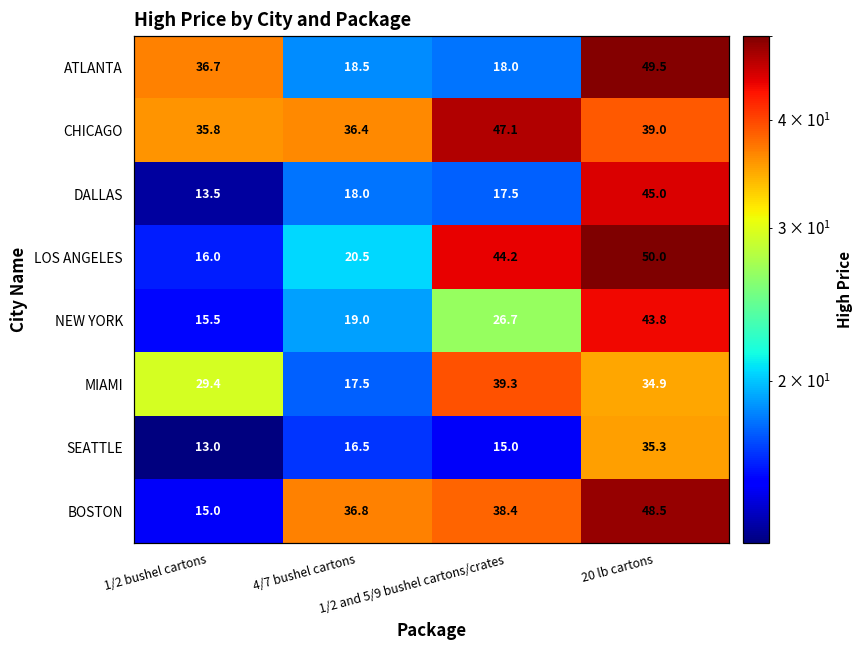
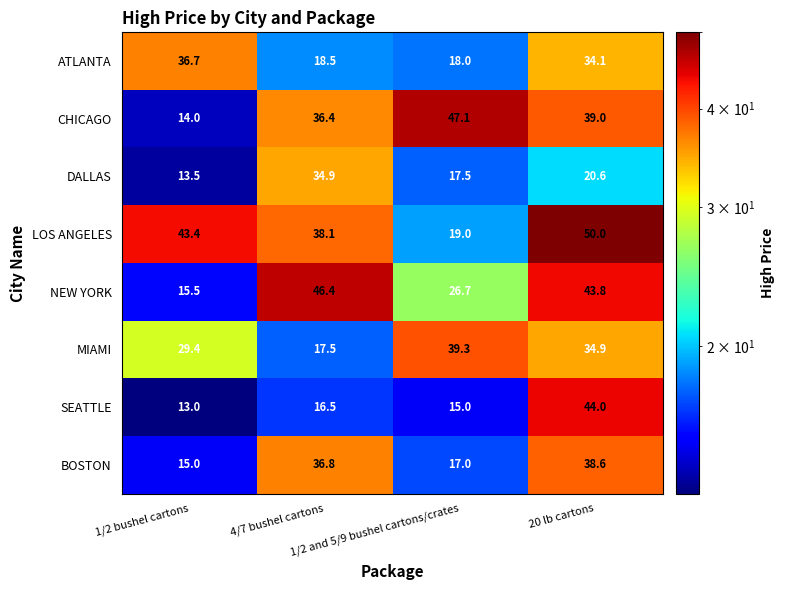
  {
    "ATLANTA": {
      "1/2 bushel cartons": 36.7,
      "4/7 bushel cartons": 18.5,
      "1/2 and 5/9 bushel cartons/crates": 18.0,
-     "20 lb cartons": 49.5
+     "20 lb cartons": 34.1
    },
    "CHICAGO": {
-     "1/2 bushel cartons": 35.8,
+     "1/2 bushel cartons": 14.0,
      "4/7 bushel cartons": 36.4,
      "1/2 and 5/9 bushel cartons/crates": 47.1,
      "20 lb cartons": 39.0
    },
    "DALLAS": {
      "1/2 bushel cartons": 13.5,
-     "4/7 bushel cartons": 18.0,
+     "4/7 bushel cartons": 34.9,
      "1/2 and 5/9 bushel cartons/crates": 17.5,
-     "20 lb cartons": 45.0
+     "20 lb cartons": 20.6
    },
    "LOS ANGELES": {
-     "1/2 bushel cartons": 16.0,
-     "4/7 bushel cartons": 20.5,
-     "1/2 and 5/9 bushel cartons/crates": 44.2,
+     "1/2 bushel cartons": 43.4,
+     "4/7 bushel cartons": 38.1,
+     "1/2 and 5/9 bushel cartons/crates": 19.0,
      "20 lb cartons": 50.0
    },
    "NEW YORK": {
      "1/2 bushel cartons": 15.5,
-     "4/7 bushel cartons": 19.0,
+     "4/7 bushel cartons": 46.4,
      "1/2 and 5/9 bushel cartons/crates": 26.7,
      "20 lb cartons": 43.8
    },
    "MIAMI": {
      "1/2 bushel cartons": 29.4,
      "4/7 bushel cartons": 17.5,
      "1/2 and 5/9 bushel cartons/crates": 39.3,
      "20 lb cartons": 34.9
    },
    "SEATTLE": {
      "1/2 bushel cartons": 13.0,
      "4/7 bushel cartons": 16.5,
      "1/2 and 5/9 bushel cartons/crates": 15.0,
-     "20 lb cartons": 35.3
+     "20 lb cartons": 44.0
    },
    "BOSTON": {
      "1/2 bushel cartons": 15.0,
      "4/7 bushel cartons": 36.8,
-     "1/2 and 5/9 bushel cartons/crates": 38.4,
-     "20 lb cartons": 48.5
+     "1/2 and 5/9 bushel cartons/crates": 17.0,
+     "20 lb cartons": 38.6
    }
  }
